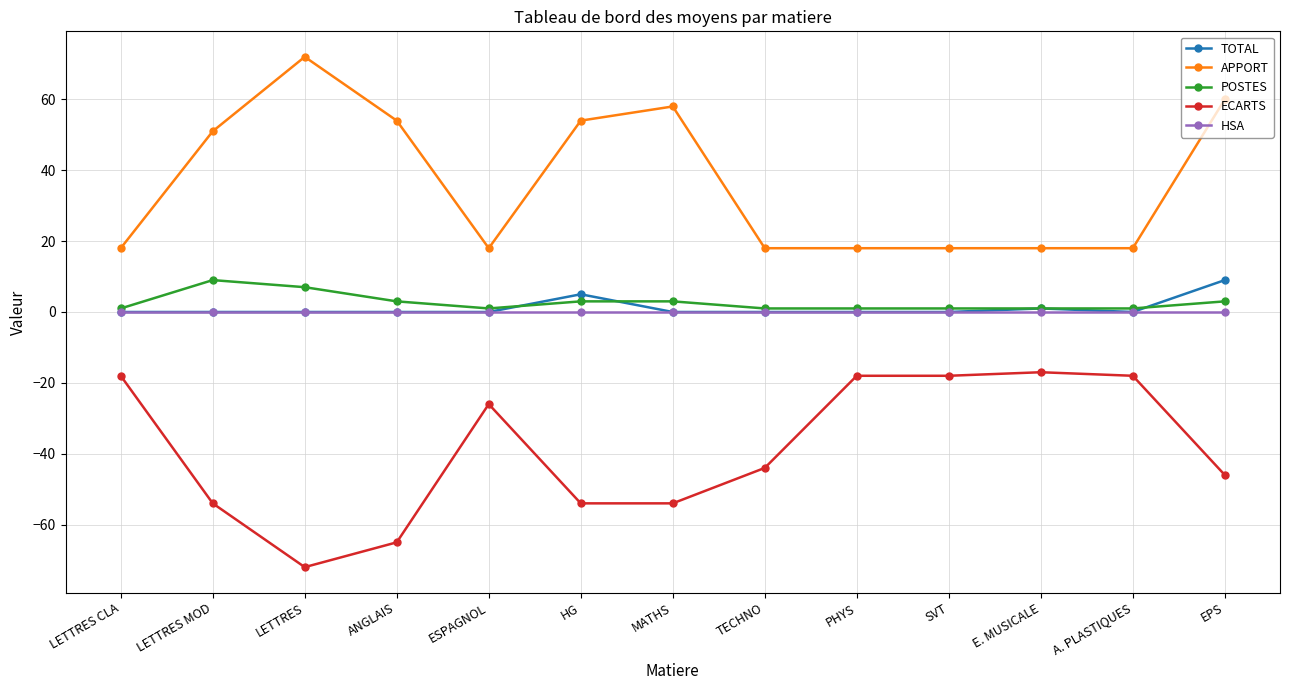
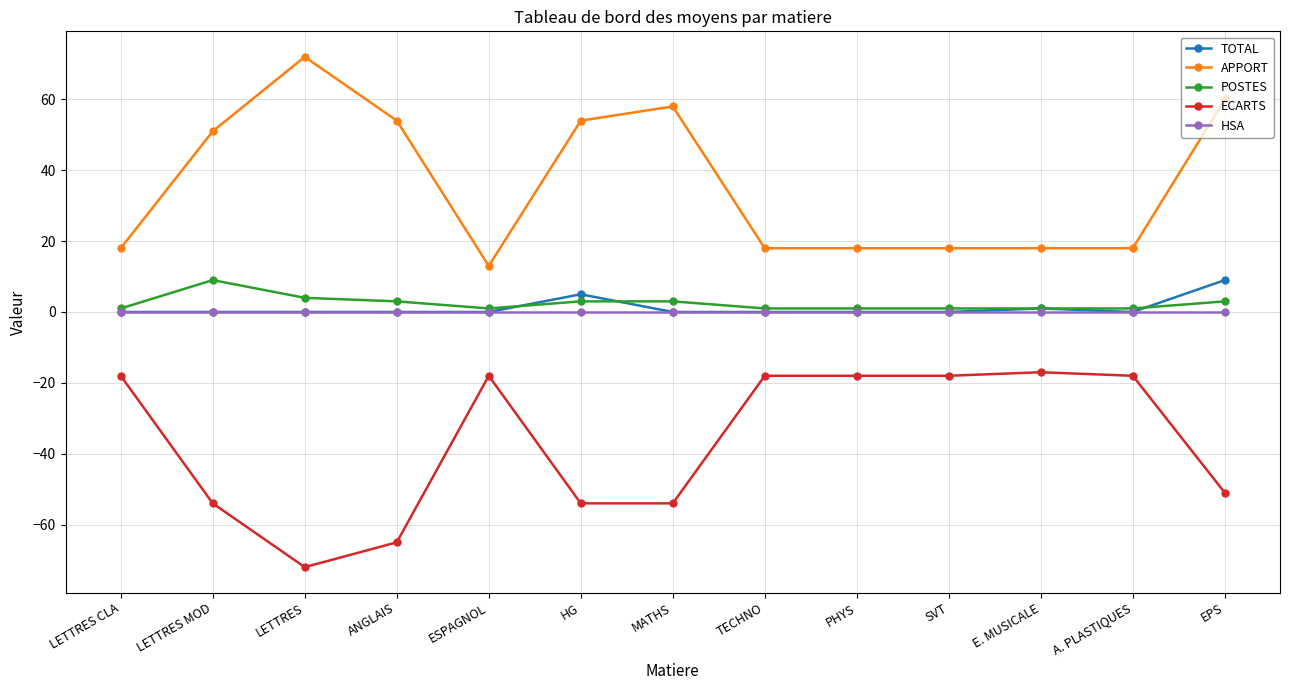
  {
    "TOTAL": {
      "HG": 5,
      "EPS": 9
    },
    "APPORT": {
      "LETTRES CLA": 18,
      "LETTRES MOD": 51,
      "LETTRES": 72,
      "ANGLAIS": 54,
-     "ESPAGNOL": 18,
+     "ESPAGNOL": 13,
      "HG": 54,
      "MATHS": 58,
      "TECHNO": 18,
      "PHYS": 18,
      "SVT": 18,
      "E. MUSICALE": 18,
      "A. PLASTIQUES": 18
    },
    "POSTES": {
      "LETTRES CLA": 1,
      "LETTRES MOD": 9,
-     "LETTRES": 7,
+     "LETTRES": 4,
      "ANGLAIS": 3,
      "ESPAGNOL": 1,
      "HG": 3,
      "MATHS": 3,
      "TECHNO": 1,
      "PHYS": 1,
      "SVT": 1,
      "A. PLASTIQUES": 1,
      "EPS": 3
    },
    "ECARTS": {
      "LETTRES CLA": -18,
      "LETTRES MOD": -54,
      "LETTRES": -72,
      "ANGLAIS": -65,
-     "ESPAGNOL": -26,
+     "ESPAGNOL": -18,
      "HG": -54,
      "MATHS": -54,
-     "TECHNO": -44,
+     "TECHNO": -18,
      "PHYS": -18,
      "SVT": -18,
      "E. MUSICALE": -17,
      "A. PLASTIQUES": -18,
-     "EPS": -46
+     "EPS": -51
    },
    "HSA": {
      "HG": 0,
      "E. MUSICALE": 0,
      "EPS": 0
    }
  }
